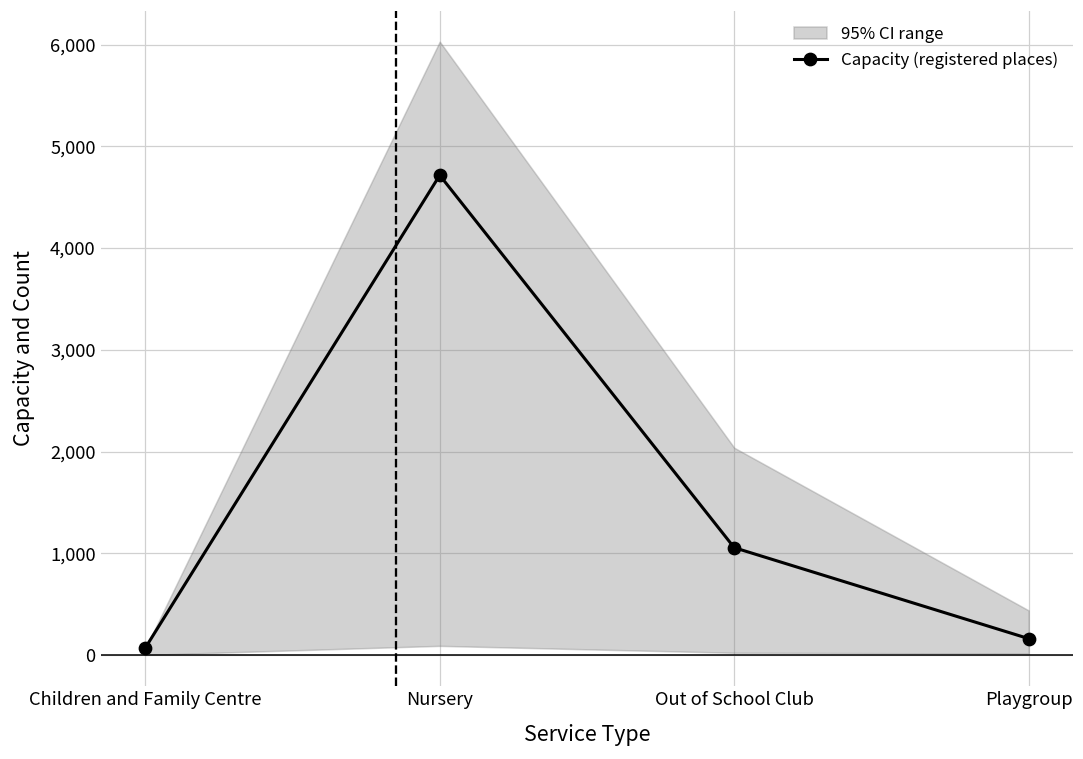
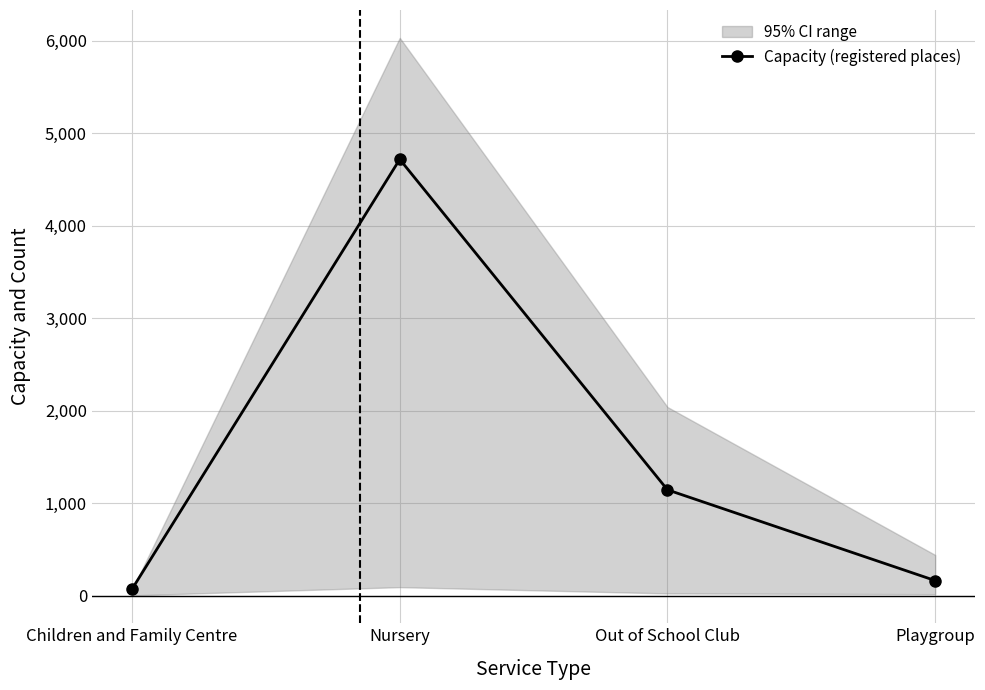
  {
    "Capacity (registered places)": {
      "Nursery": "4,700",
-     "Out of School Club": "1,060",
+     "Out of School Club": "1,140",
      "Playgroup": "200"
    }
  }
